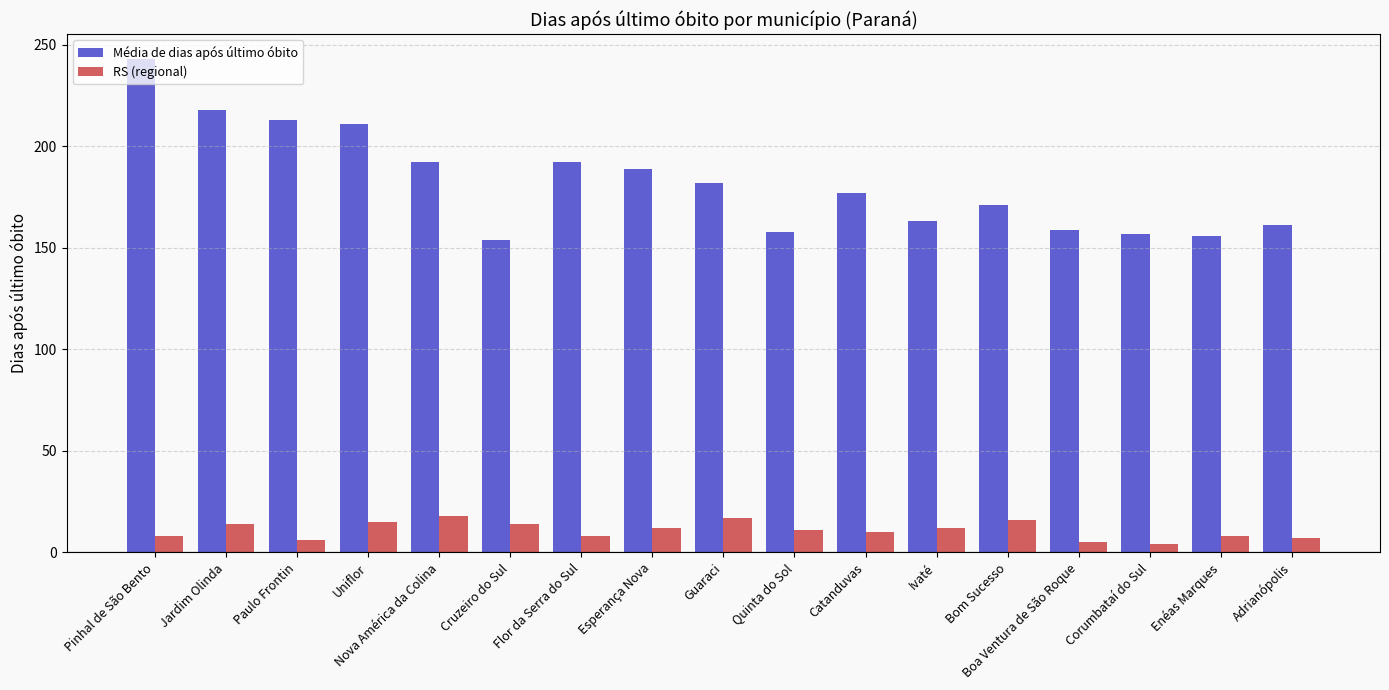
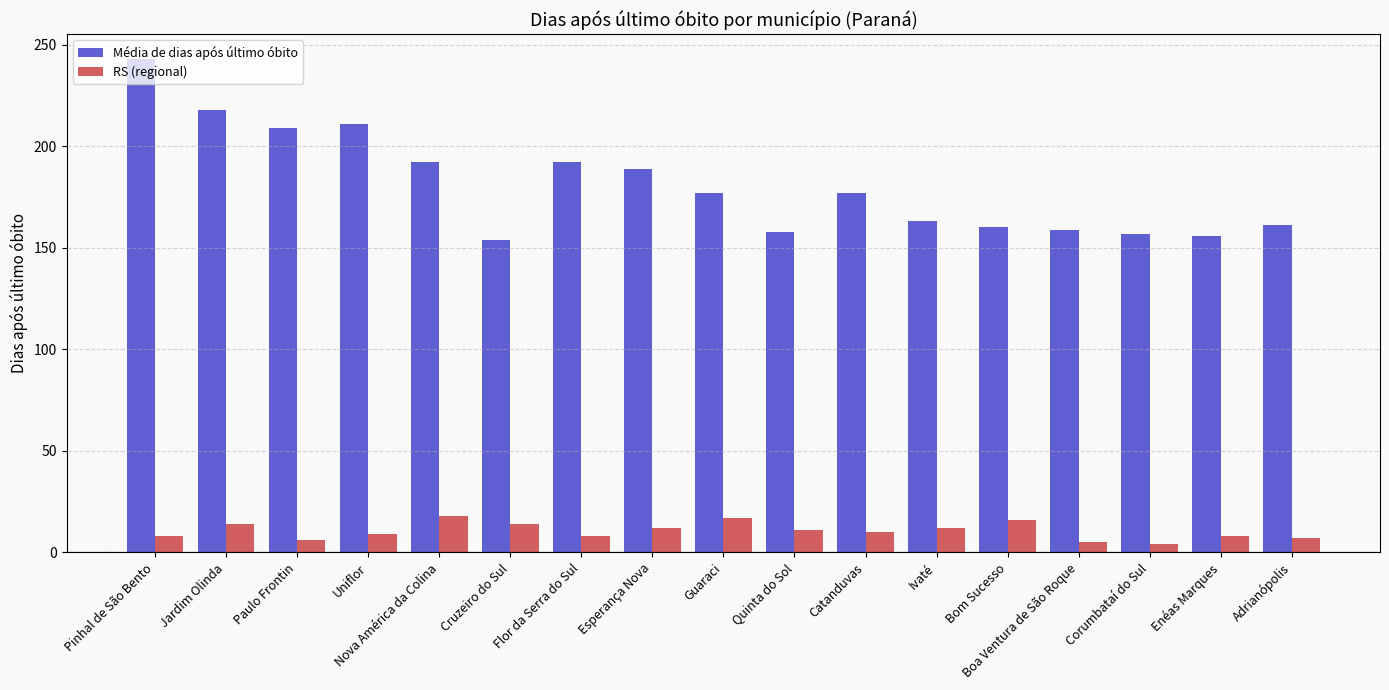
  {
    "Média de dias após último óbito": {
      "Jardim Olinda": 218,
-     "Paulo Frontin": 213,
+     "Paulo Frontin": 209,
      "Uniflor": 211,
      "Nova América da Colina": 192,
      "Cruzeiro do Sul": 154,
      "Flor da Serra do Sul": 192,
      "Esperança Nova": 189,
-     "Guaraci": 182,
+     "Guaraci": 177,
      "Quinta do Sol": 158,
      "Catanduvas": 177,
      "Ivaté": 163,
-     "Bom Sucesso": 171,
+     "Bom Sucesso": 160,
      "Boa Ventura de São Roque": 159,
      "Corumbataí do Sul": 157,
      "Enéas Marques": 156,
      "Adrianópolis": 161
    },
    "RS (regional)": {
      "Pinhal de São Bento": 8,
      "Jardim Olinda": 14,
      "Paulo Frontin": 6,
-     "Uniflor": 15,
+     "Uniflor": 9,
      "Nova América da Colina": 18,
      "Cruzeiro do Sul": 14,
      "Flor da Serra do Sul": 8,
      "Esperança Nova": 12,
      "Guaraci": 17,
      "Quinta do Sol": 11,
      "Catanduvas": 10,
      "Ivaté": 12,
      "Bom Sucesso": 16,
      "Boa Ventura de São Roque": 5,
      "Corumbataí do Sul": 4,
      "Enéas Marques": 8,
      "Adrianópolis": 7
    }
  }
